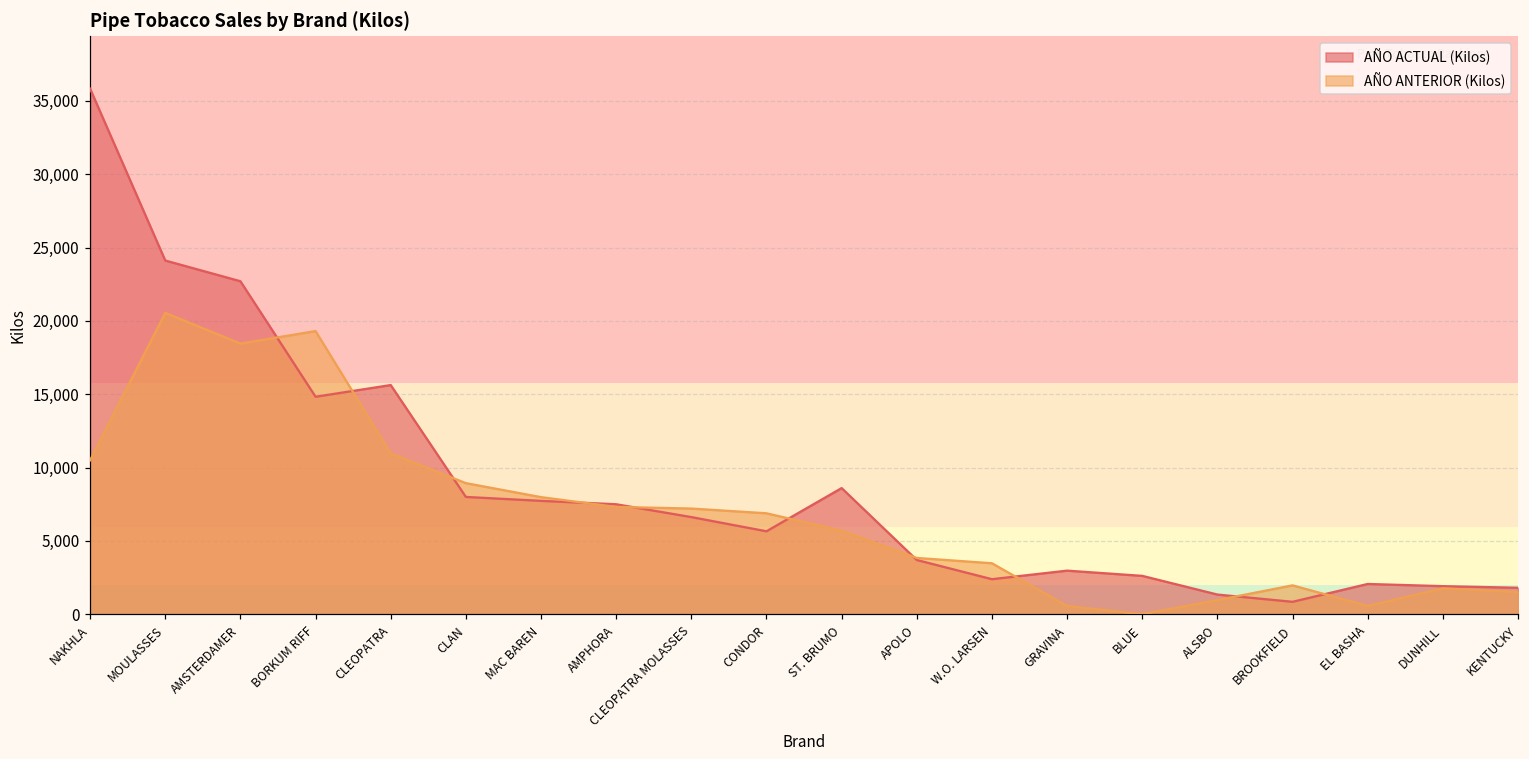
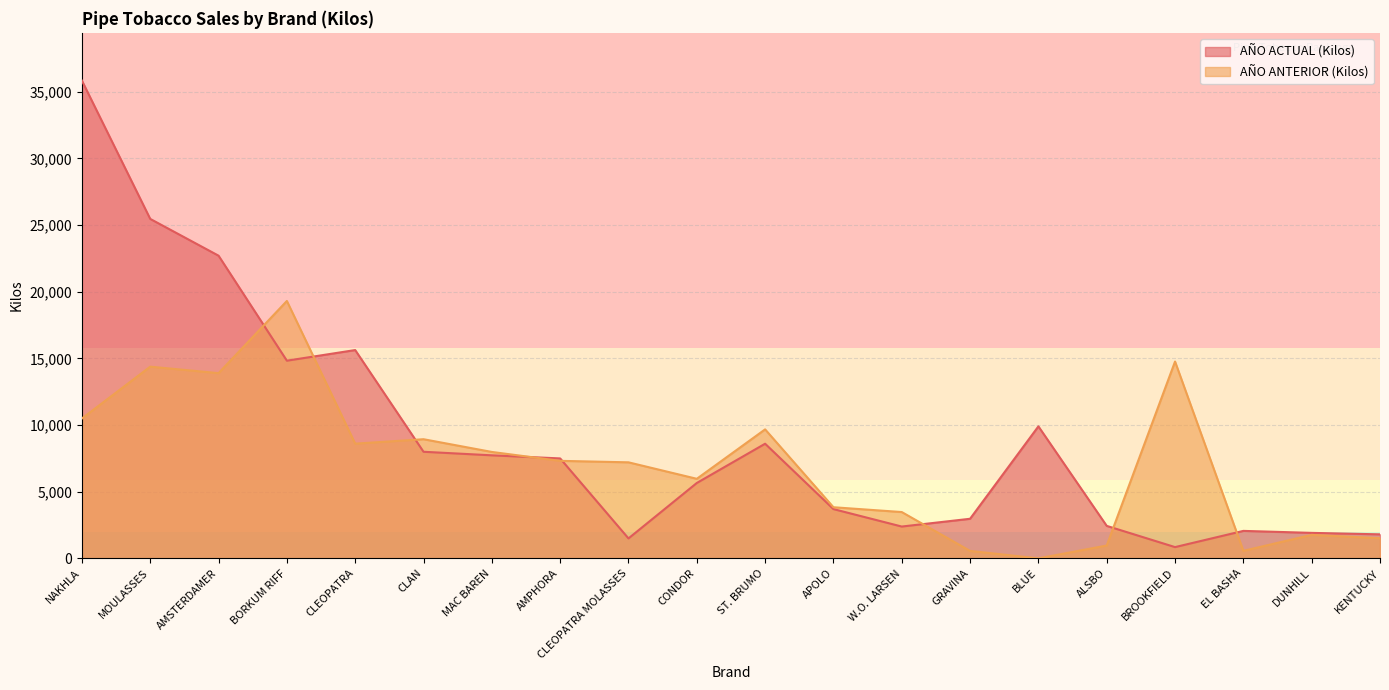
  {
    "AÑO ACTUAL (Kilos)": {
      "NAKHLA": "35,800",
-     "MOULASSES": "24,100",
+     "MOULASSES": "25,500",
      "AMSTERDAMER": "22,700",
      "BORKUM RIFF": "14,800",
      "CLEOPATRA": "15,600",
      "CLAN": "8,000",
      "MAC BAREN": "7,700",
-     "CLEOPATRA MOLASSES": "6,600",
+     "CLEOPATRA MOLASSES": "1,500",
      "CONDOR": "5,700",
      "ST. BRUMO": "8,600",
      "W.O. LARSEN": "2,400",
      "GRAVINA": "3,000",
-     "BLUE": "2,600",
-     "ALSBO": "1,300",
+     "BLUE": "9,900",
+     "ALSBO": "2,400",
      "BROOKFIELD": "800",
      "EL BASHA": "2,100",
      "KENTUCKY": "1,800"
    },
    "AÑO ANTERIOR (Kilos)": {
      "NAKHLA": "10,500",
-     "MOULASSES": "20,500",
-     "AMSTERDAMER": "18,500",
+     "MOULASSES": "14,400",
+     "AMSTERDAMER": "13,900",
      "BORKUM RIFF": "19,300",
-     "CLEOPATRA": "11,000",
+     "CLEOPATRA": "8,600",
      "CLAN": "8,900",
      "MAC BAREN": "8,000",
      "CLEOPATRA MOLASSES": "7,200",
-     "CONDOR": "6,900",
-     "ST. BRUMO": "5,700",
+     "CONDOR": "6,000",
+     "ST. BRUMO": "9,700",
      "W.O. LARSEN": "3,500",
      "GRAVINA": "600",
      "BLUE": "0",
      "ALSBO": "1,000",
-     "BROOKFIELD": "2,000",
+     "BROOKFIELD": "14,800",
      "EL BASHA": "600",
      "KENTUCKY": "1,500"
    }
  }
